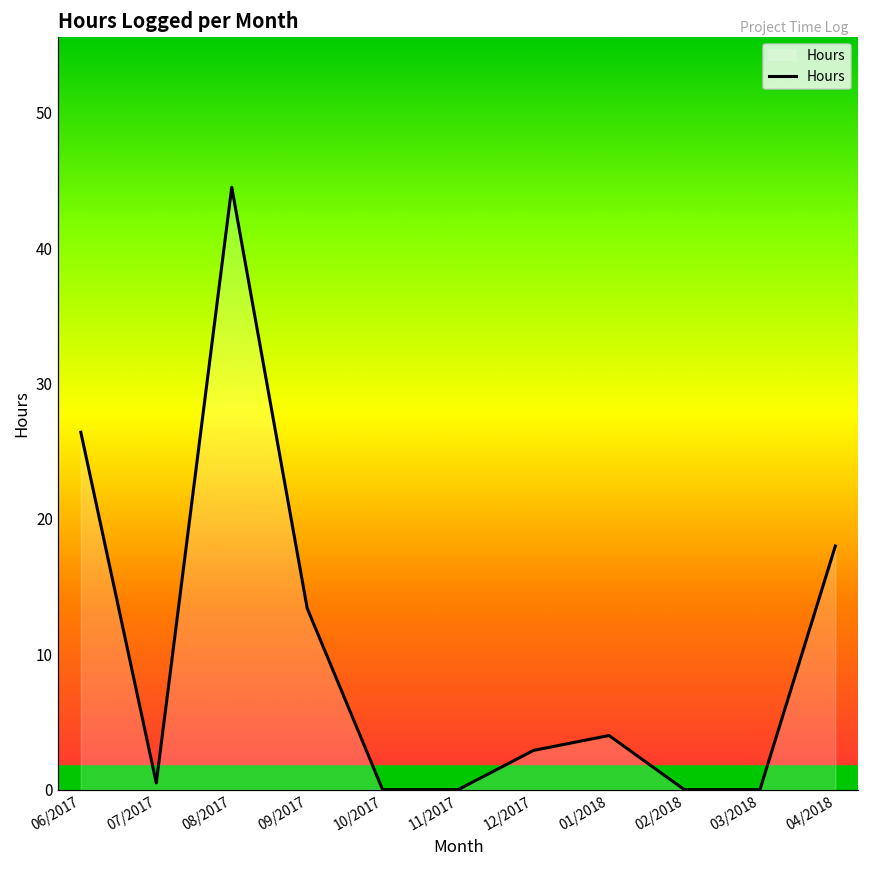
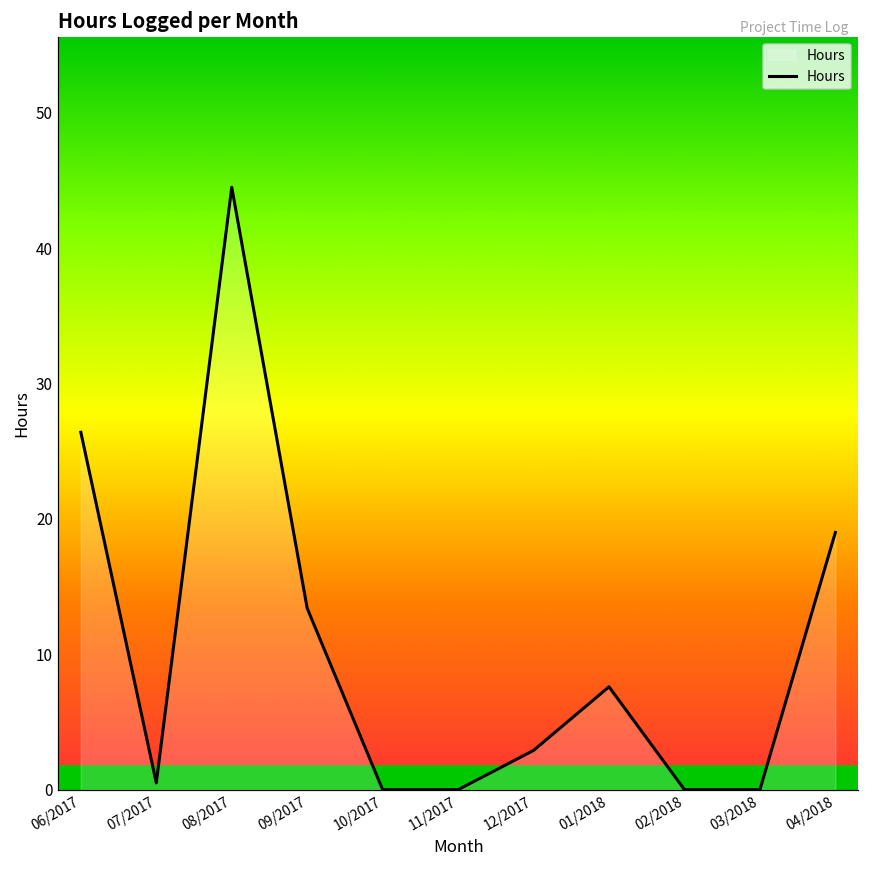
  {
    "06/2017": 26.4,
    "08/2017": 44.5,
    "09/2017": 13.4,
    "12/2017": 2.9,
-   "01/2018": 4.0,
-   "04/2018": 18
+   "01/2018": 7.6,
+   "04/2018": 19
  }
